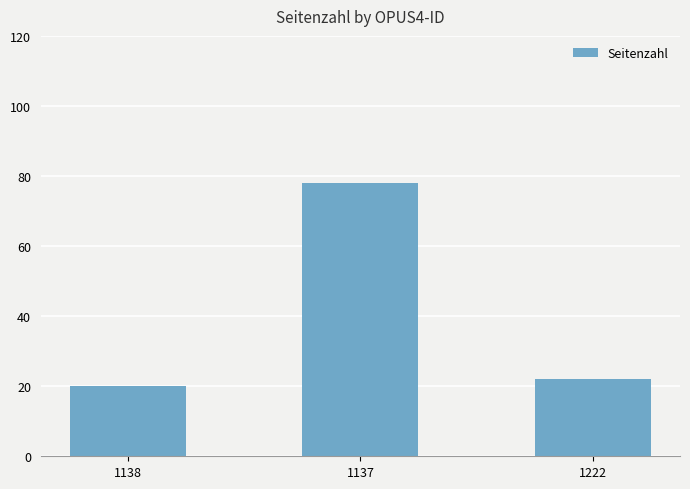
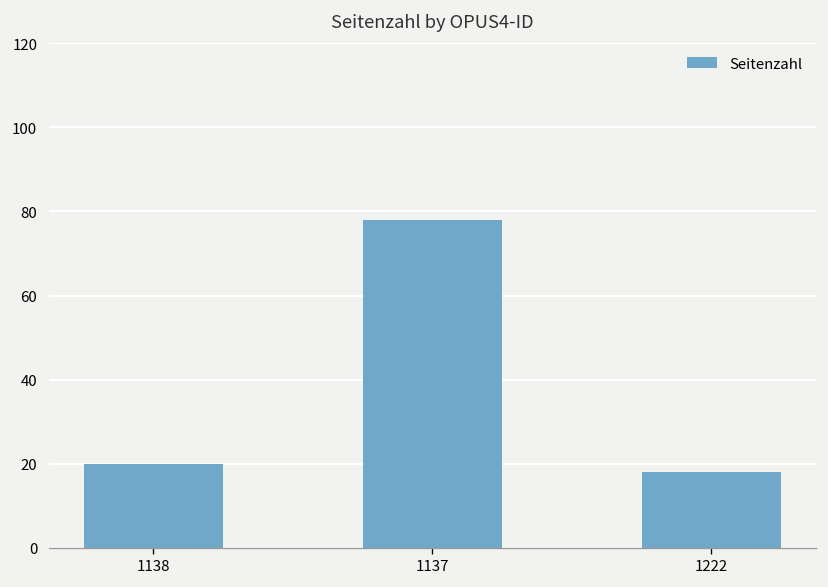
  {
    "1138": 20,
    "1137": 78,
-   "1222": 22
+   "1222": 18
  }
